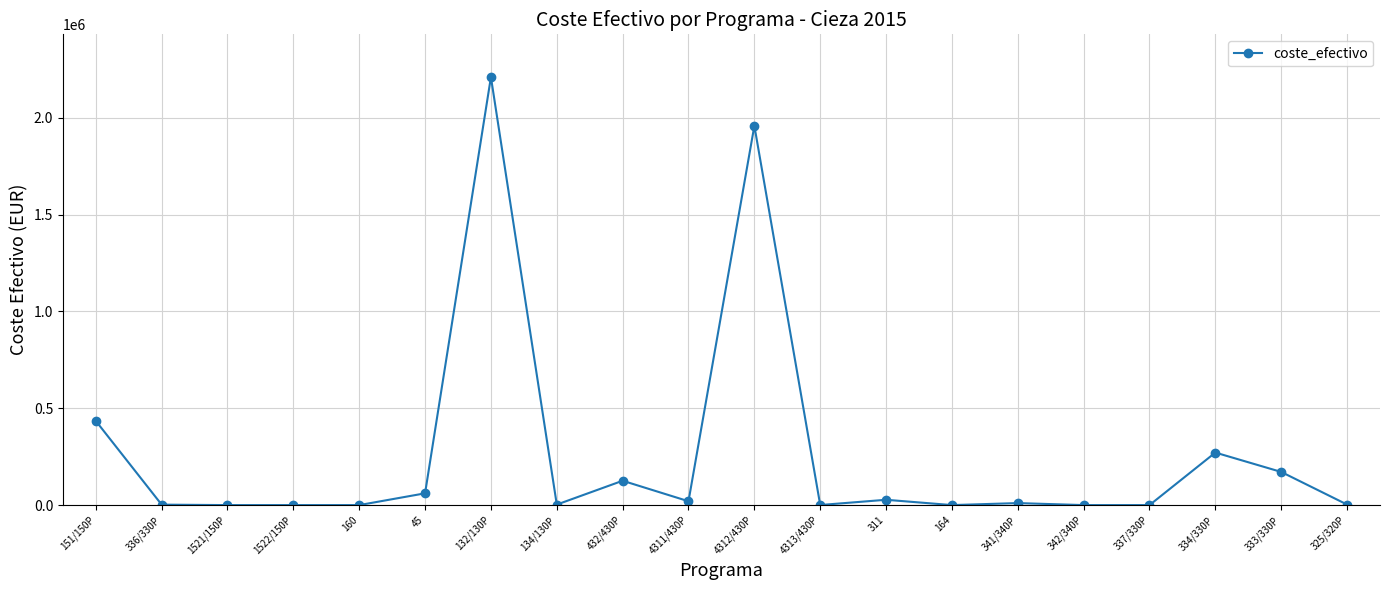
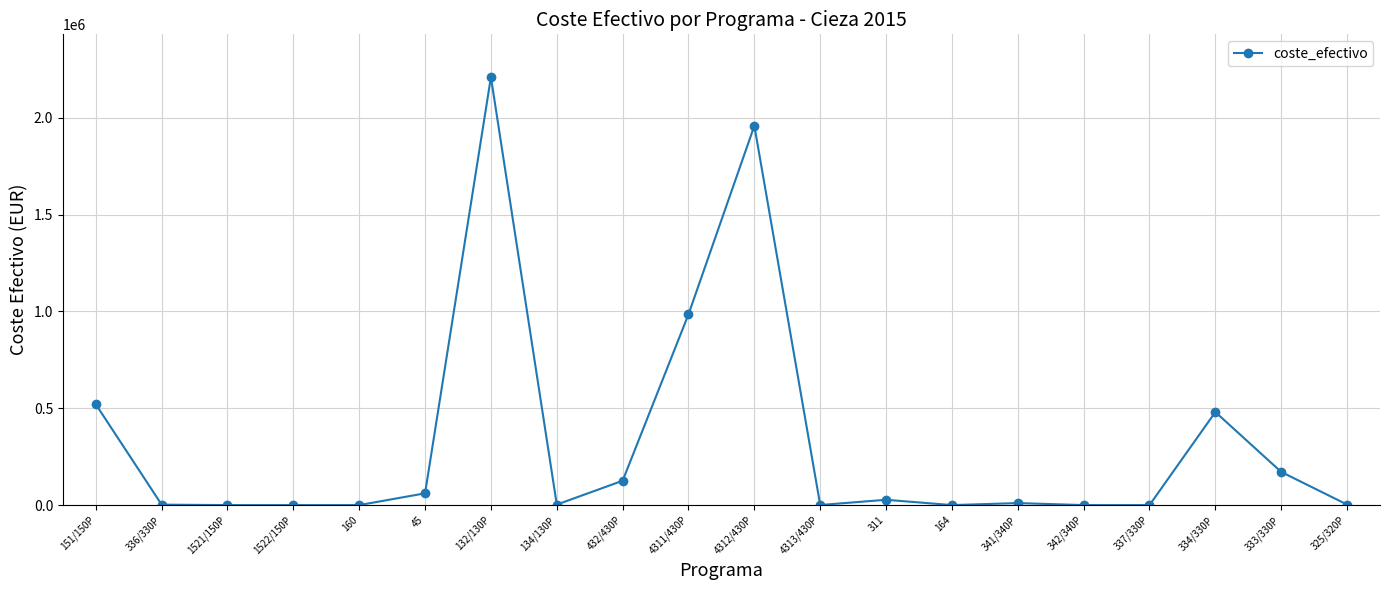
  {
-   "151/150P": 430000,
+   "151/150P": 520000,
    "336/330P": 0,
    "1521/150P": 0,
    "1522/150P": 0,
    "160": 0,
    "45": 60000,
    "132/130P": 2210000,
    "134/130P": 0,
    "432/430P": 130000,
-   "4311/430P": 20000,
+   "4311/430P": 990000,
    "4312/430P": 1960000,
    "4313/430P": 0,
    "311": 30000,
    "164": 0,
    "341/340P": 10000,
    "342/340P": 0,
    "337/330P": 0,
-   "334/330P": 270000,
+   "334/330P": 480000,
    "333/330P": 170000,
    "325/320P": 0
  }
